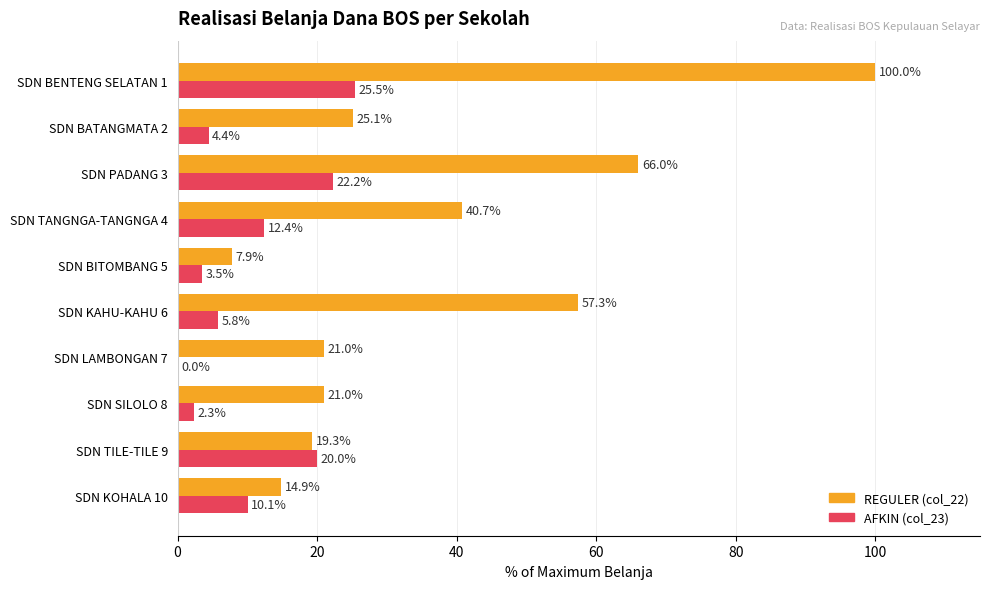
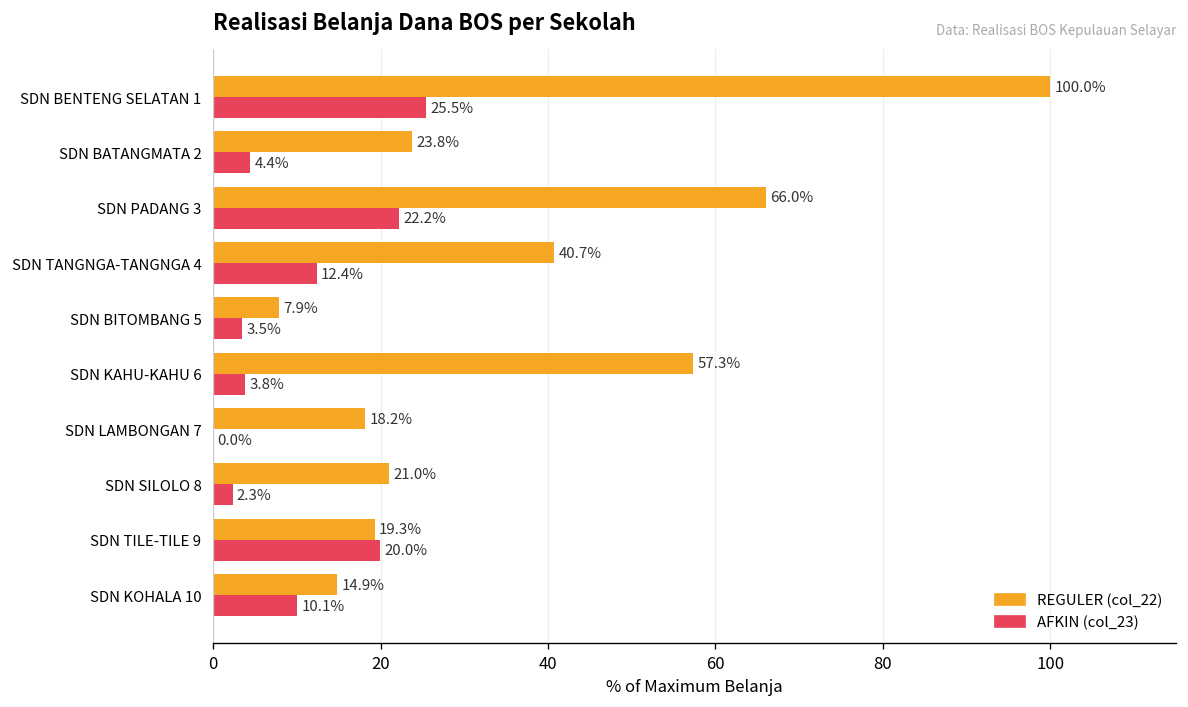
  {
    "REGULER (col_22)": {
      "SDN BENTENG SELATAN 1": "100.0%",
-     "SDN BATANGMATA 2": "25.1%",
+     "SDN BATANGMATA 2": "23.8%",
      "SDN PADANG 3": "66.0%",
      "SDN TANGNGA-TANGNGA 4": "40.7%",
      "SDN BITOMBANG 5": "7.9%",
      "SDN KAHU-KAHU 6": "57.3%",
-     "SDN LAMBONGAN 7": "21.0%",
+     "SDN LAMBONGAN 7": "18.2%",
      "SDN SILOLO 8": "21.0%",
      "SDN TILE-TILE 9": "19.3%",
      "SDN KOHALA 10": "14.9%"
    },
    "AFKIN (col_23)": {
      "SDN BENTENG SELATAN 1": "25.5%",
      "SDN BATANGMATA 2": "4.4%",
      "SDN PADANG 3": "22.2%",
      "SDN TANGNGA-TANGNGA 4": "12.4%",
      "SDN BITOMBANG 5": "3.5%",
-     "SDN KAHU-KAHU 6": "5.8%",
+     "SDN KAHU-KAHU 6": "3.8%",
      "SDN LAMBONGAN 7": "0.0%",
      "SDN SILOLO 8": "2.3%",
      "SDN TILE-TILE 9": "20.0%",
      "SDN KOHALA 10": "10.1%"
    }
  }
